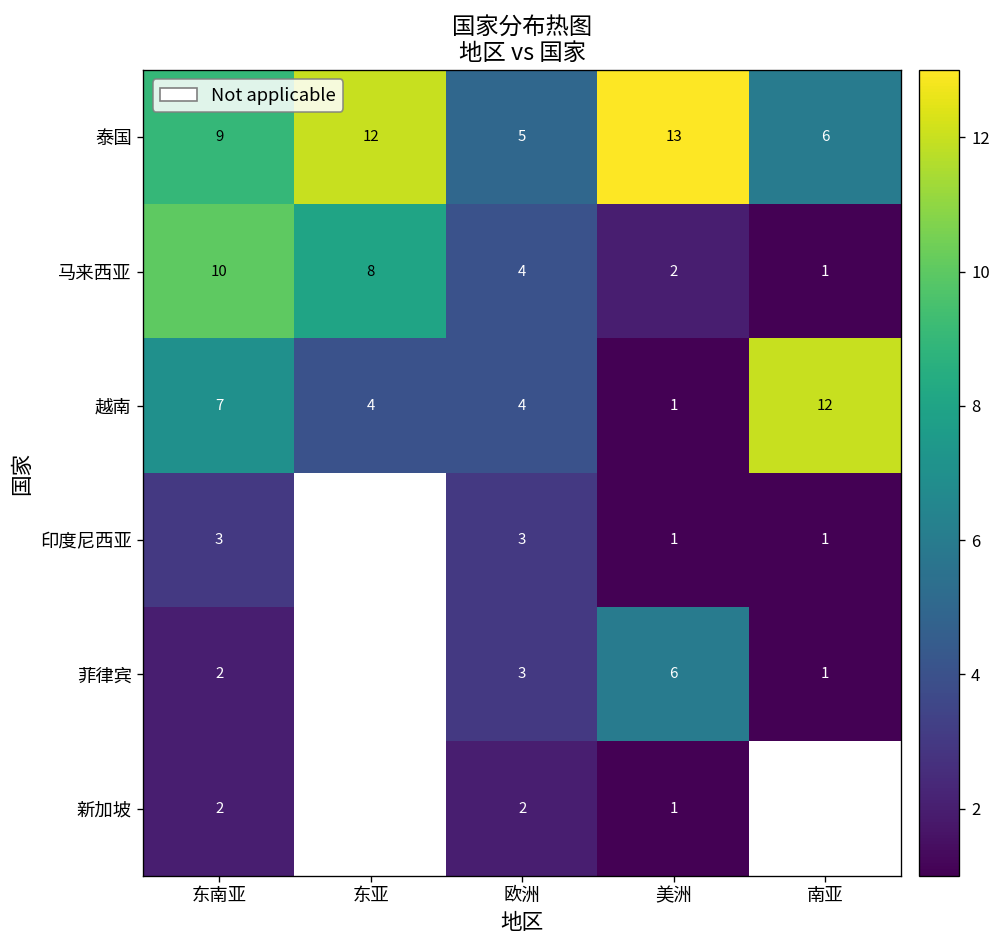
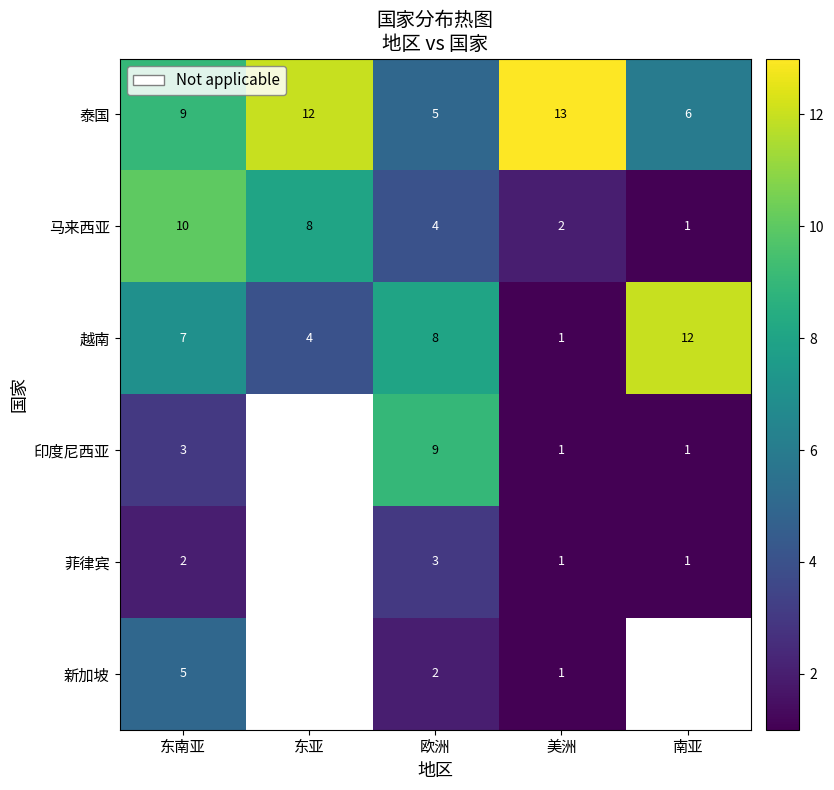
  {
    "泰国": {
      "东南亚": 9,
      "东亚": 12,
      "欧洲": 5,
      "美洲": 13,
      "南亚": 6
    },
    "马来西亚": {
      "东南亚": 10,
      "东亚": 8,
      "欧洲": 4,
      "美洲": 2,
      "南亚": 1
    },
    "越南": {
      "东南亚": 7,
      "东亚": 4,
-     "欧洲": 4,
+     "欧洲": 8,
      "美洲": 1,
      "南亚": 12
    },
    "印度尼西亚": {
      "东南亚": 3,
-     "欧洲": 3,
+     "欧洲": 9,
      "美洲": 1,
      "南亚": 1
    },
    "菲律宾": {
      "东南亚": 2,
      "欧洲": 3,
-     "美洲": 6,
+     "美洲": 1,
      "南亚": 1
    },
    "新加坡": {
-     "东南亚": 2,
+     "东南亚": 5,
      "欧洲": 2,
      "美洲": 1
    }
  }
